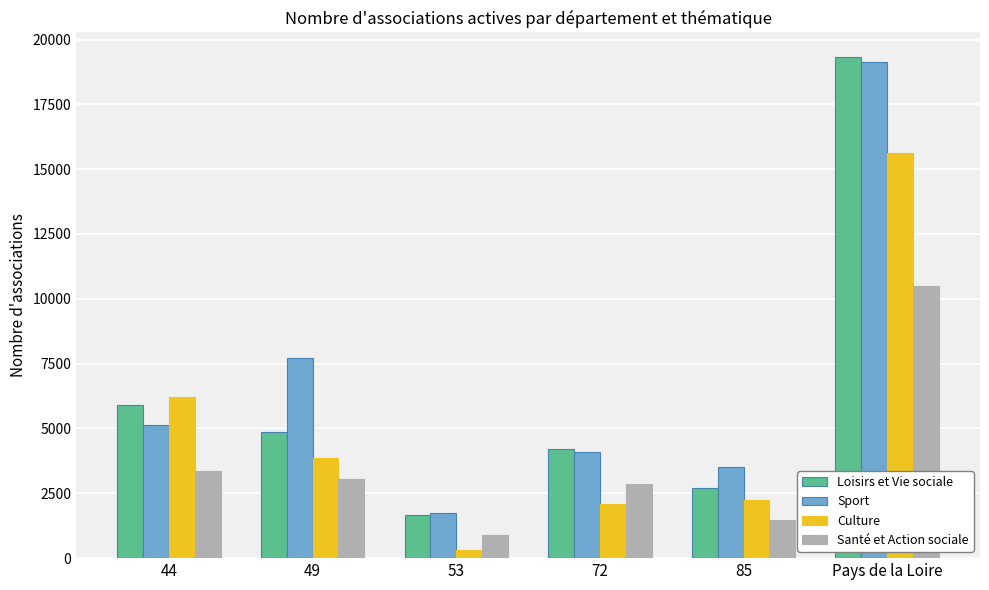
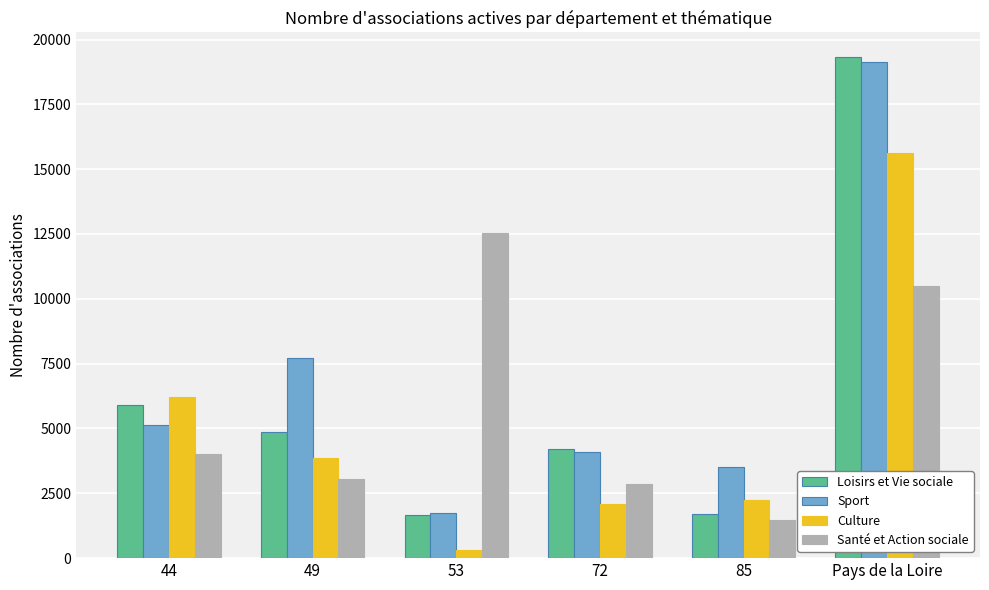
  {
    "Loisirs et Vie sociale": {
      "44": 5900,
      "49": 4900,
      "53": 1700,
      "72": 4200,
-     "85": 2700,
+     "85": 1700,
      "Pays de la Loire": 19300
    },
    "Sport": {
      "44": 5100,
      "49": 7700,
      "53": 1700,
      "72": 4100,
      "85": 3500,
      "Pays de la Loire": 19100
    },
    "Culture": {
      "44": 6200,
      "49": 3900,
      "53": 300,
      "72": 2100,
      "85": 2200,
      "Pays de la Loire": 15600
    },
    "Santé et Action sociale": {
-     "44": 3400,
+     "44": 4000,
      "49": 3100,
-     "53": 900,
+     "53": 12500,
      "72": 2800,
      "85": 1500,
      "Pays de la Loire": 10500
    }
  }
